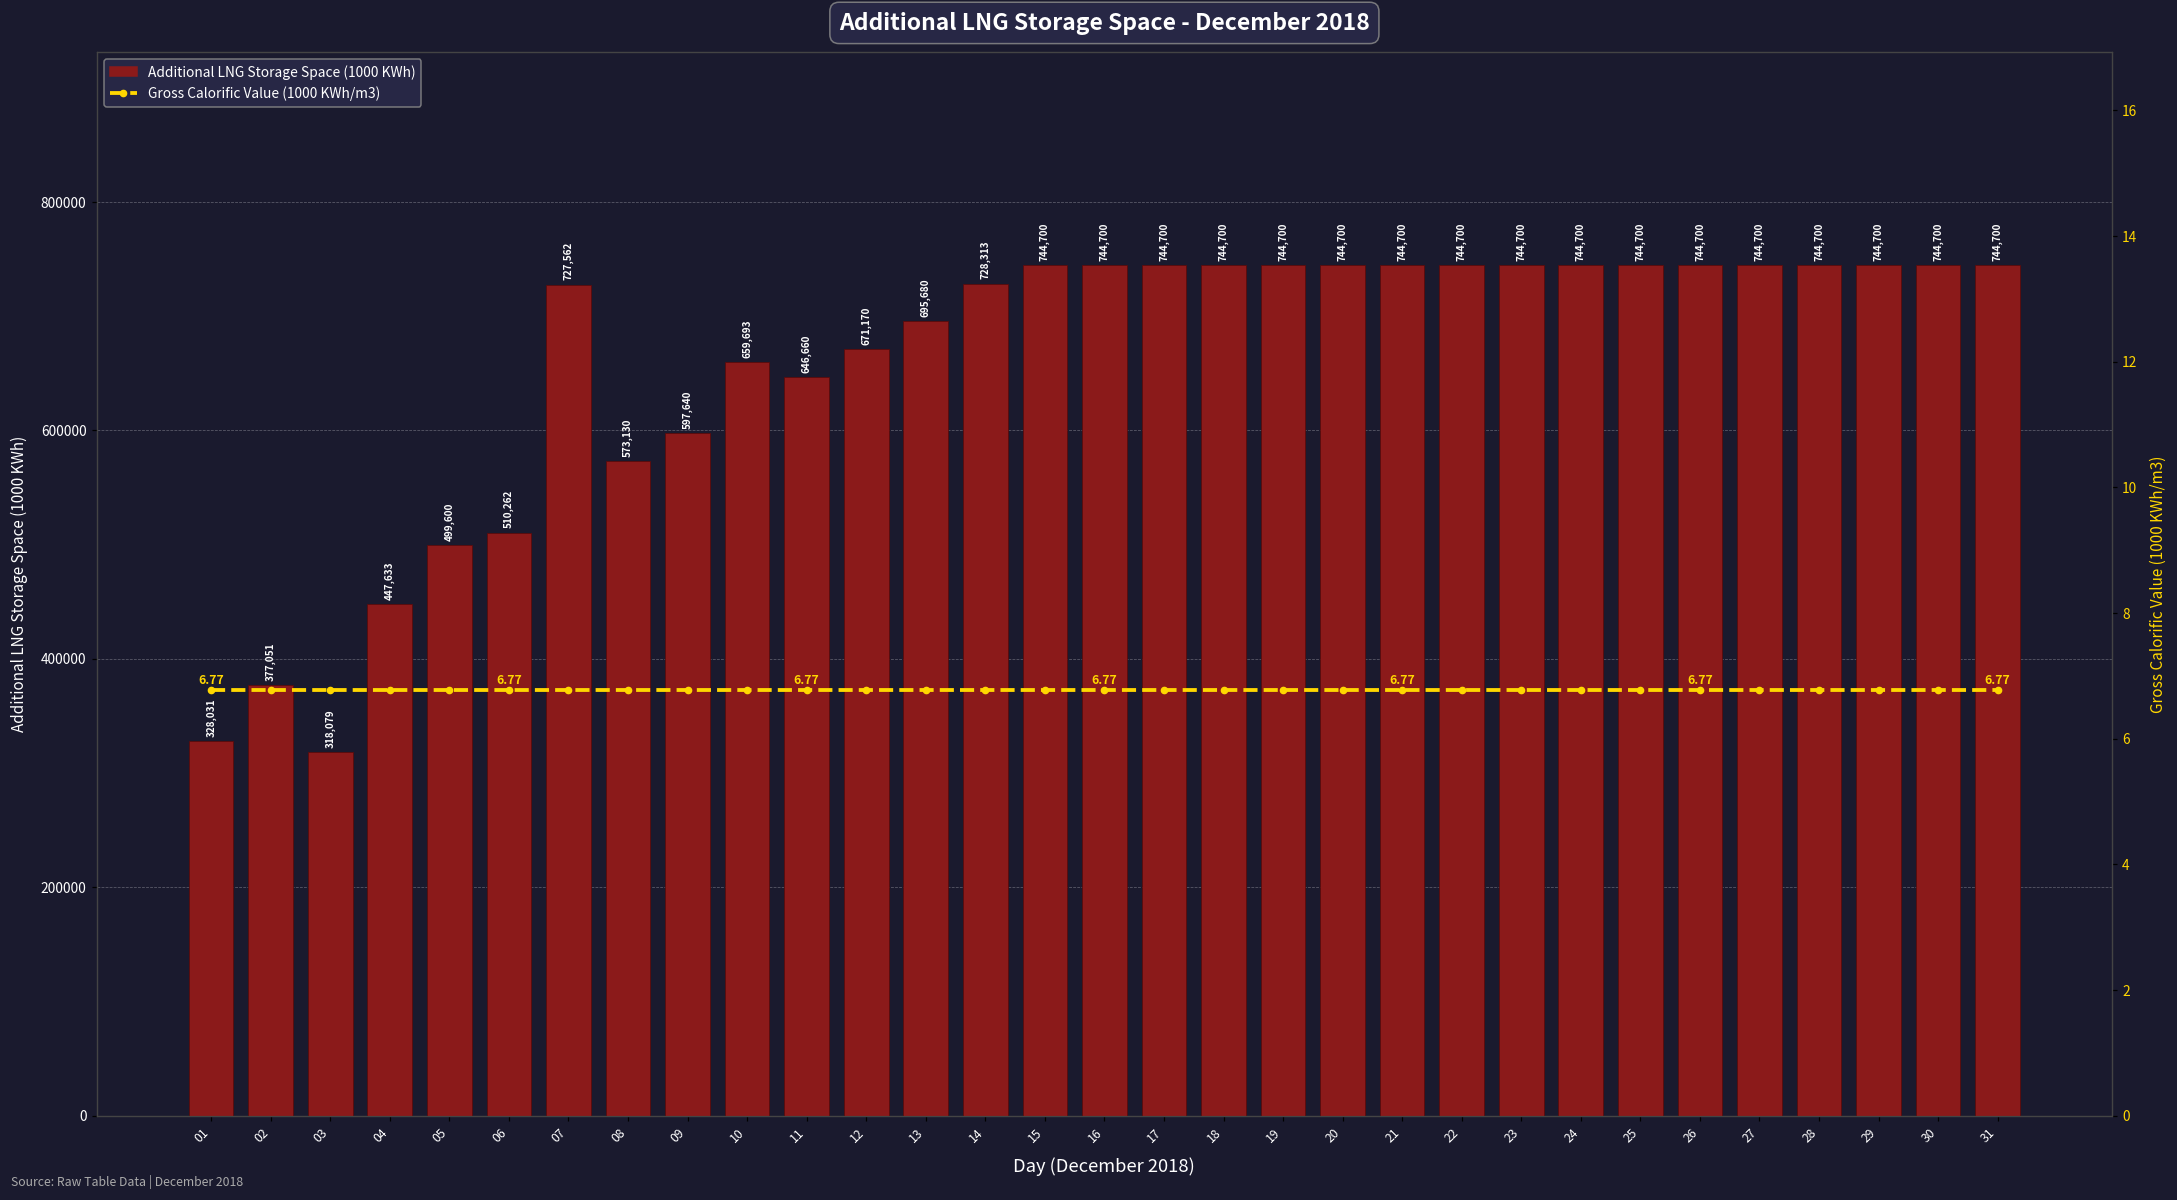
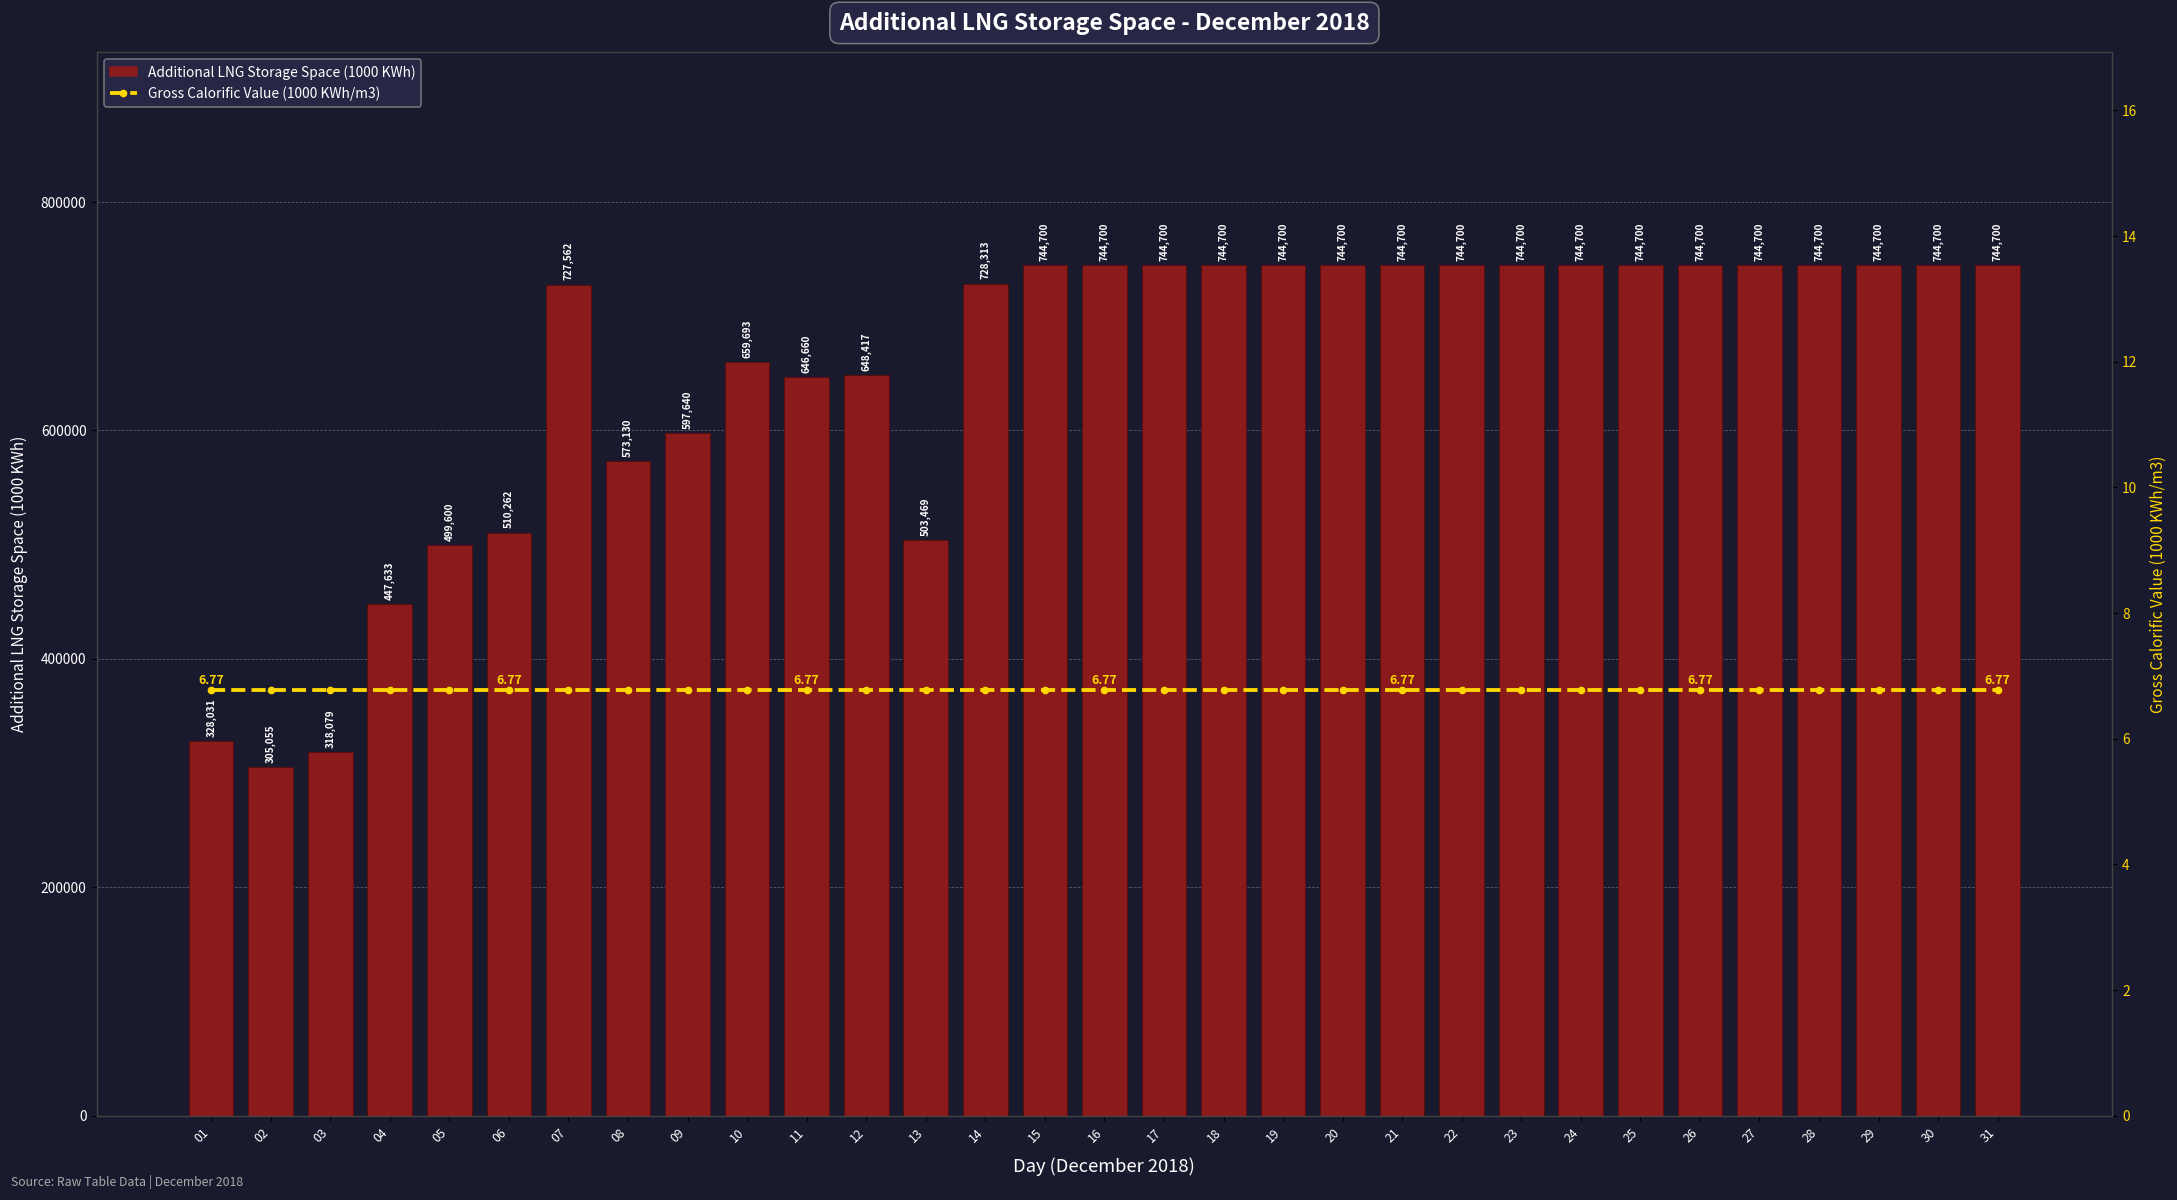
  {
    "Additional LNG Storage Space (1000 KWh)": {
      "01": "328,031",
-     "02": "377,051",
+     "02": "305,055",
      "03": "318,079",
      "04": "447,633",
      "05": "499,600",
      "06": "510,262",
      "07": "727,562",
      "08": "573,130",
      "09": "597,640",
      "10": "659,693",
      "11": "646,660",
-     "12": "671,170",
-     "13": "695,680",
+     "12": "648,417",
+     "13": "503,469",
      "14": "728,313",
      "15": "744,700",
      "16": "744,700",
      "17": "744,700",
      "18": "744,700",
      "19": "744,700",
      "20": "744,700",
      "21": "744,700",
      "22": "744,700",
      "23": "744,700",
      "24": "744,700",
      "25": "744,700",
      "26": "744,700",
      "27": "744,700",
      "28": "744,700",
      "29": "744,700",
      "30": "744,700",
      "31": "744,700"
    },
    "Gross Calorific Value (1000 KWh/m3)": {
      "01": "6.77",
      "06": "6.77",
      "11": "6.77",
      "16": "6.77",
      "21": "6.77",
      "26": "6.77",
      "31": "6.77"
    }
  }
